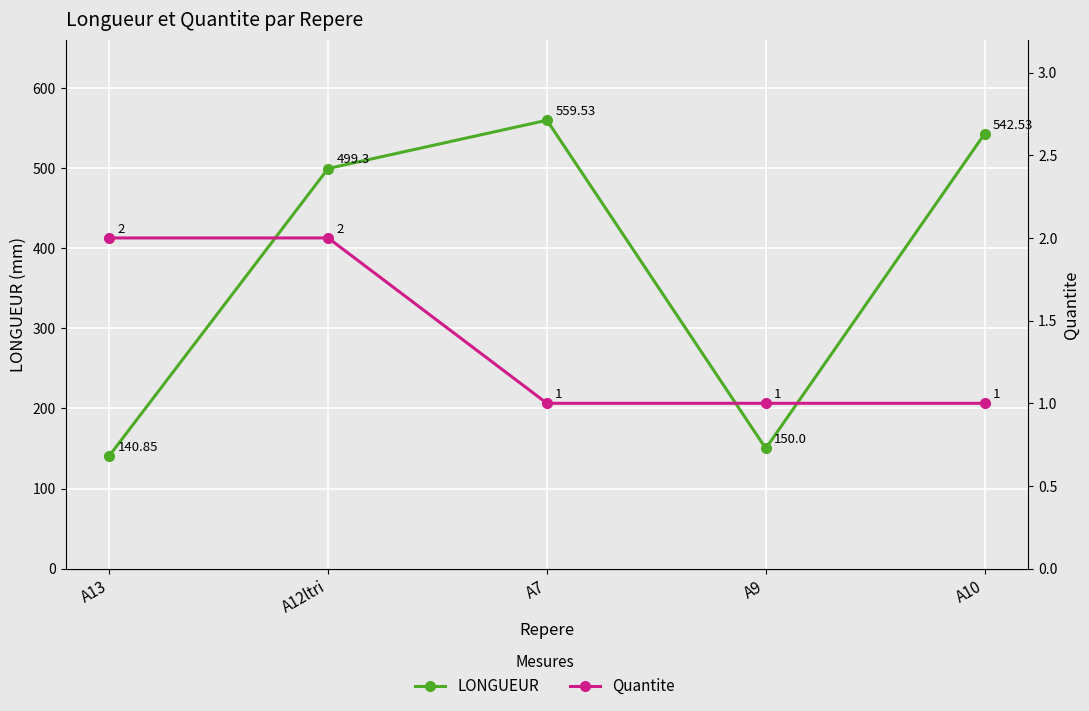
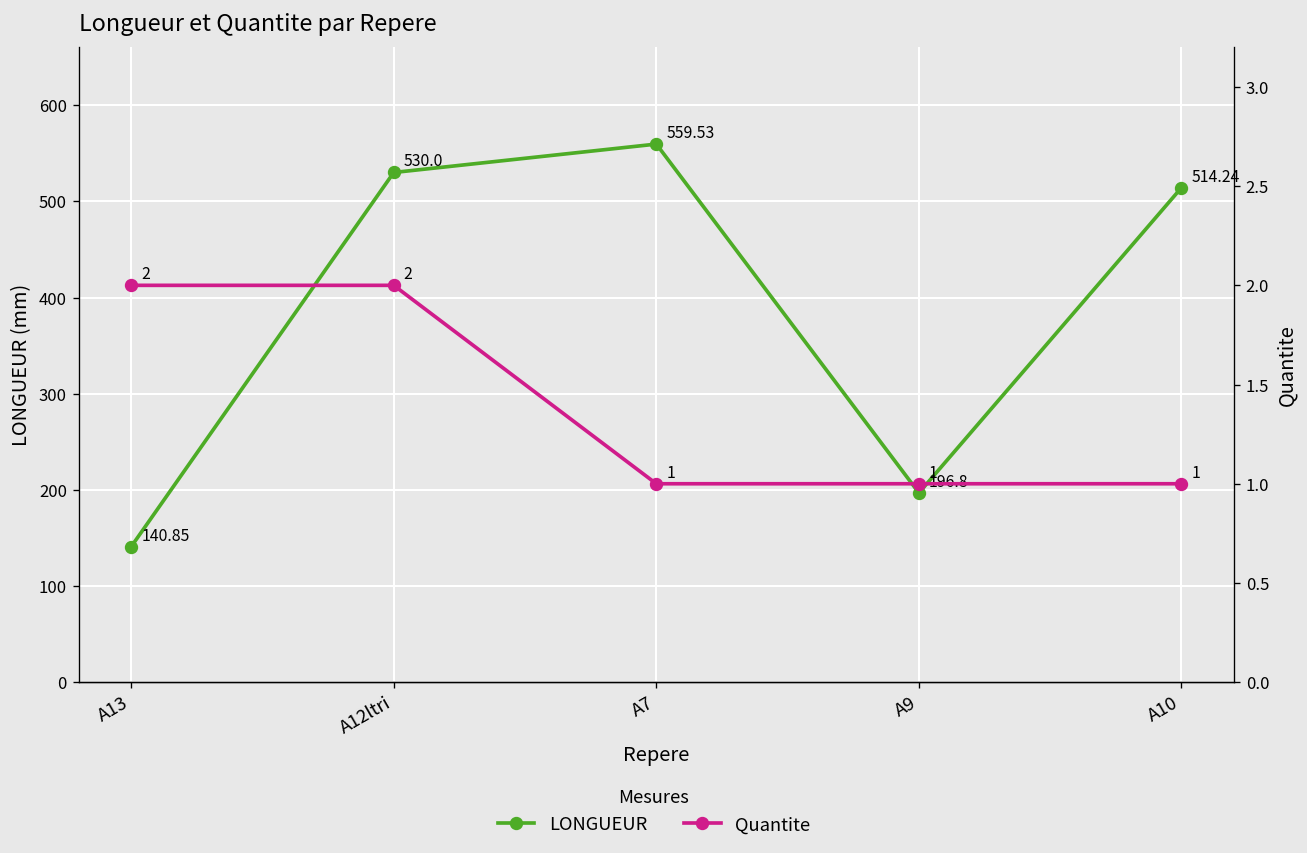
  {
    "LONGUEUR": {
      "A13": 140.85,
-     "A12ltri": 499.3,
+     "A12ltri": 530.0,
      "A7": 559.53,
-     "A9": 150.0,
-     "A10": 542.53
+     "A9": 196.8,
+     "A10": 514.24
    },
    "Quantite": {
      "A13": 2,
      "A12ltri": 2,
      "A7": 1,
      "A10": 1
    }
  }
